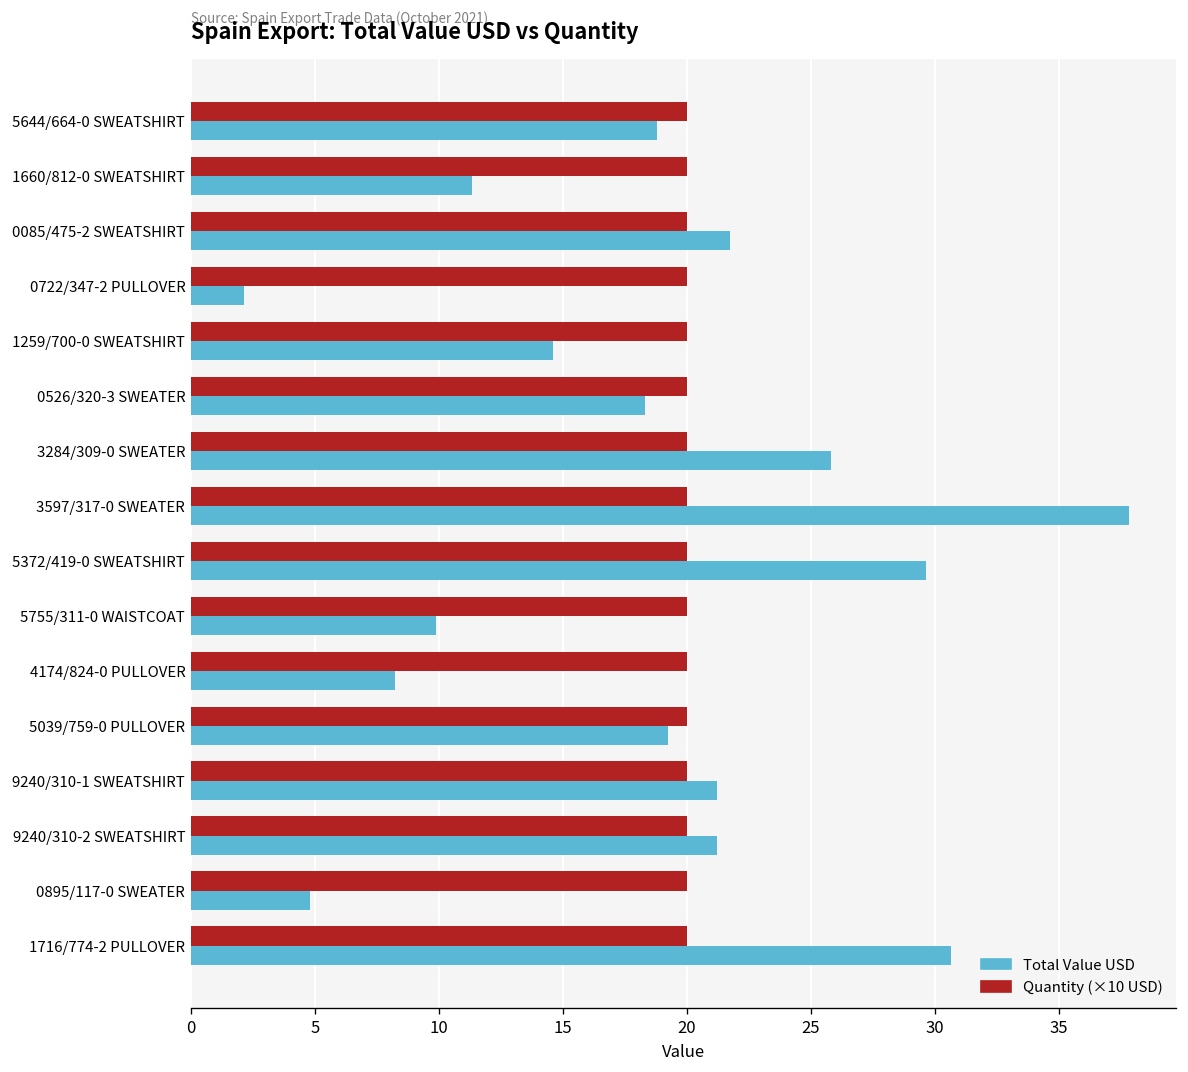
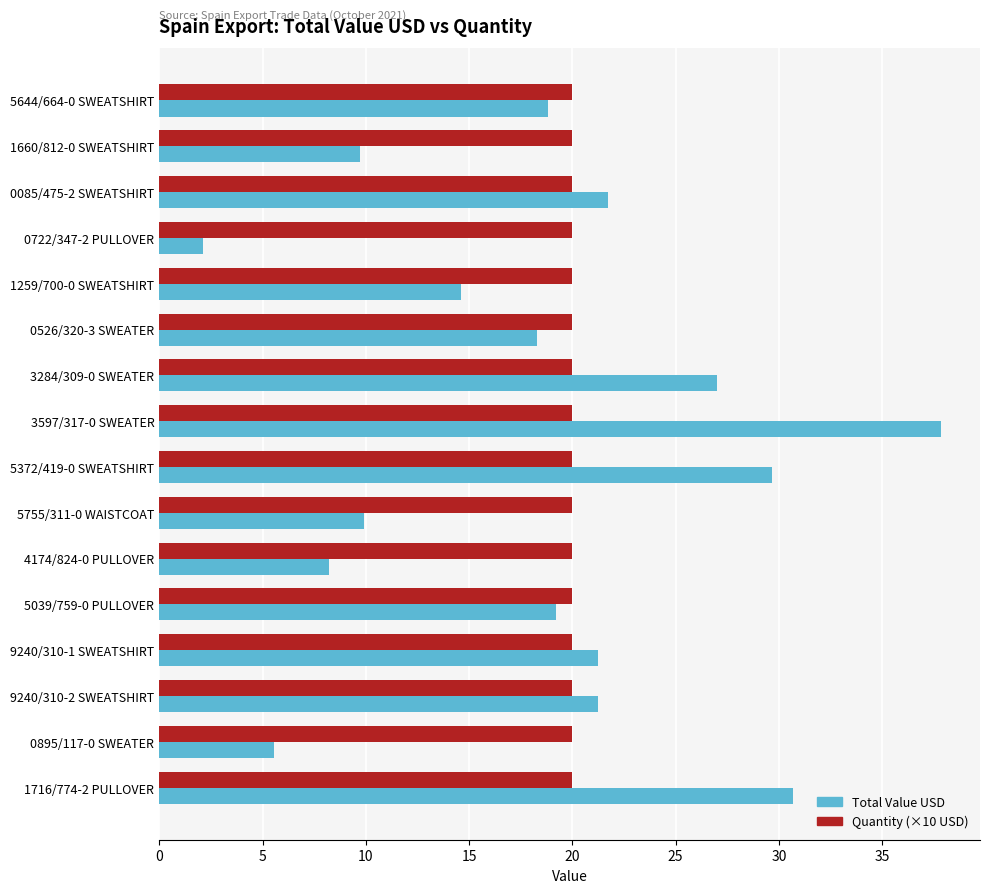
  {
    "Total Value USD": {
      "5644/664-0 SWEATSHIRT": 18.8,
-     "1660/812-0 SWEATSHIRT": 11.3,
+     "1660/812-0 SWEATSHIRT": 9.7,
      "0085/475-2 SWEATSHIRT": 21.7,
      "0722/347-2 PULLOVER": 2.1,
      "1259/700-0 SWEATSHIRT": 14.6,
      "0526/320-3 SWEATER": 18.3,
-     "3284/309-0 SWEATER": 25.8,
+     "3284/309-0 SWEATER": 27.0,
      "3597/317-0 SWEATER": 37.8,
      "5372/419-0 SWEATSHIRT": 29.7,
      "5755/311-0 WAISTCOAT": 9.9,
      "4174/824-0 PULLOVER": 8.2,
      "5039/759-0 PULLOVER": 19.2,
      "9240/310-1 SWEATSHIRT": 21.2,
      "9240/310-2 SWEATSHIRT": 21.2,
-     "0895/117-0 SWEATER": 4.8,
+     "0895/117-0 SWEATER": 5.6,
      "1716/774-2 PULLOVER": 30.7
    },
    "Quantity (×10 USD)": {
      "5644/664-0 SWEATSHIRT": 20.0,
      "1660/812-0 SWEATSHIRT": 20.0,
      "0085/475-2 SWEATSHIRT": 20.0,
      "0722/347-2 PULLOVER": 20.0,
      "1259/700-0 SWEATSHIRT": 20.0,
      "0526/320-3 SWEATER": 20.0,
      "3284/309-0 SWEATER": 20.0,
      "3597/317-0 SWEATER": 20.0,
      "5372/419-0 SWEATSHIRT": 20.0,
      "5755/311-0 WAISTCOAT": 20.0,
      "4174/824-0 PULLOVER": 20.0,
      "5039/759-0 PULLOVER": 20.0,
      "9240/310-1 SWEATSHIRT": 20.0,
      "9240/310-2 SWEATSHIRT": 20.0,
      "0895/117-0 SWEATER": 20.0,
      "1716/774-2 PULLOVER": 20.0
    }
  }
